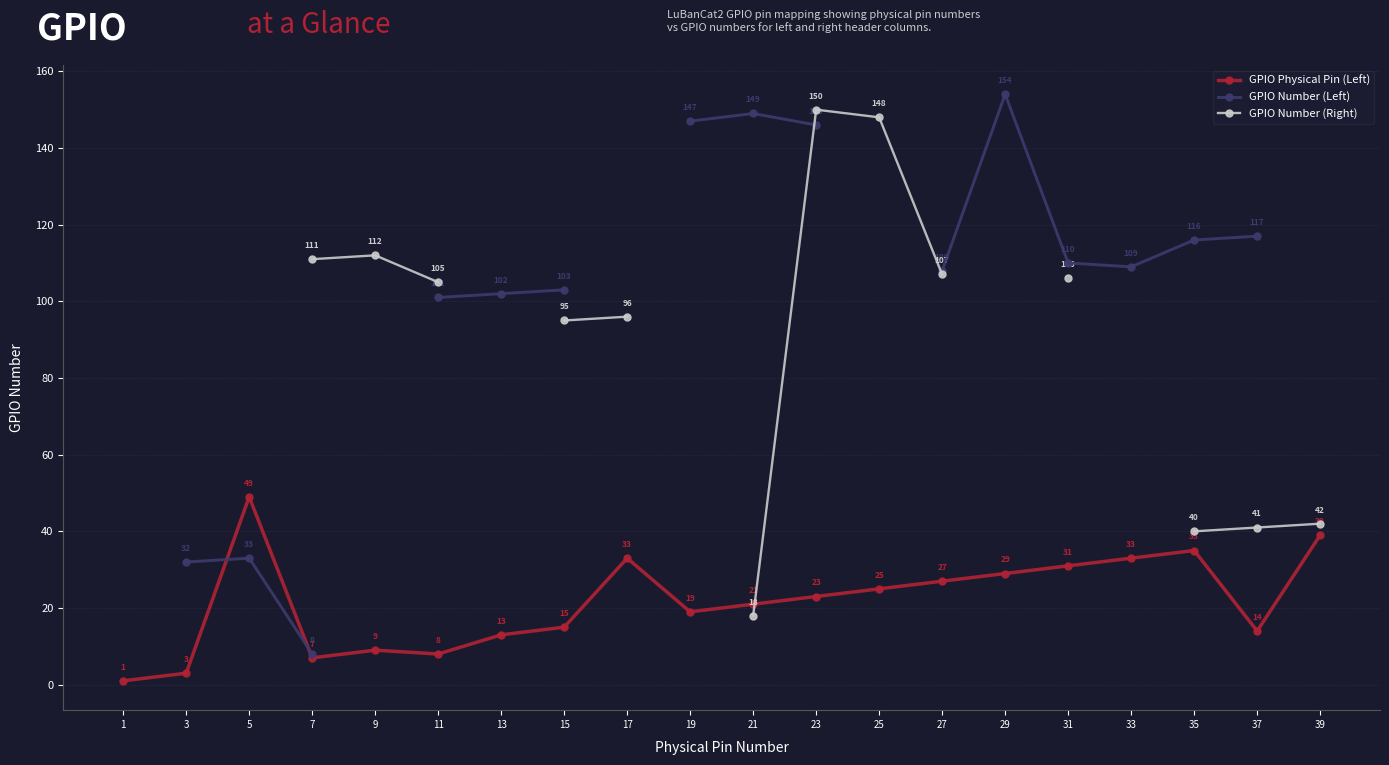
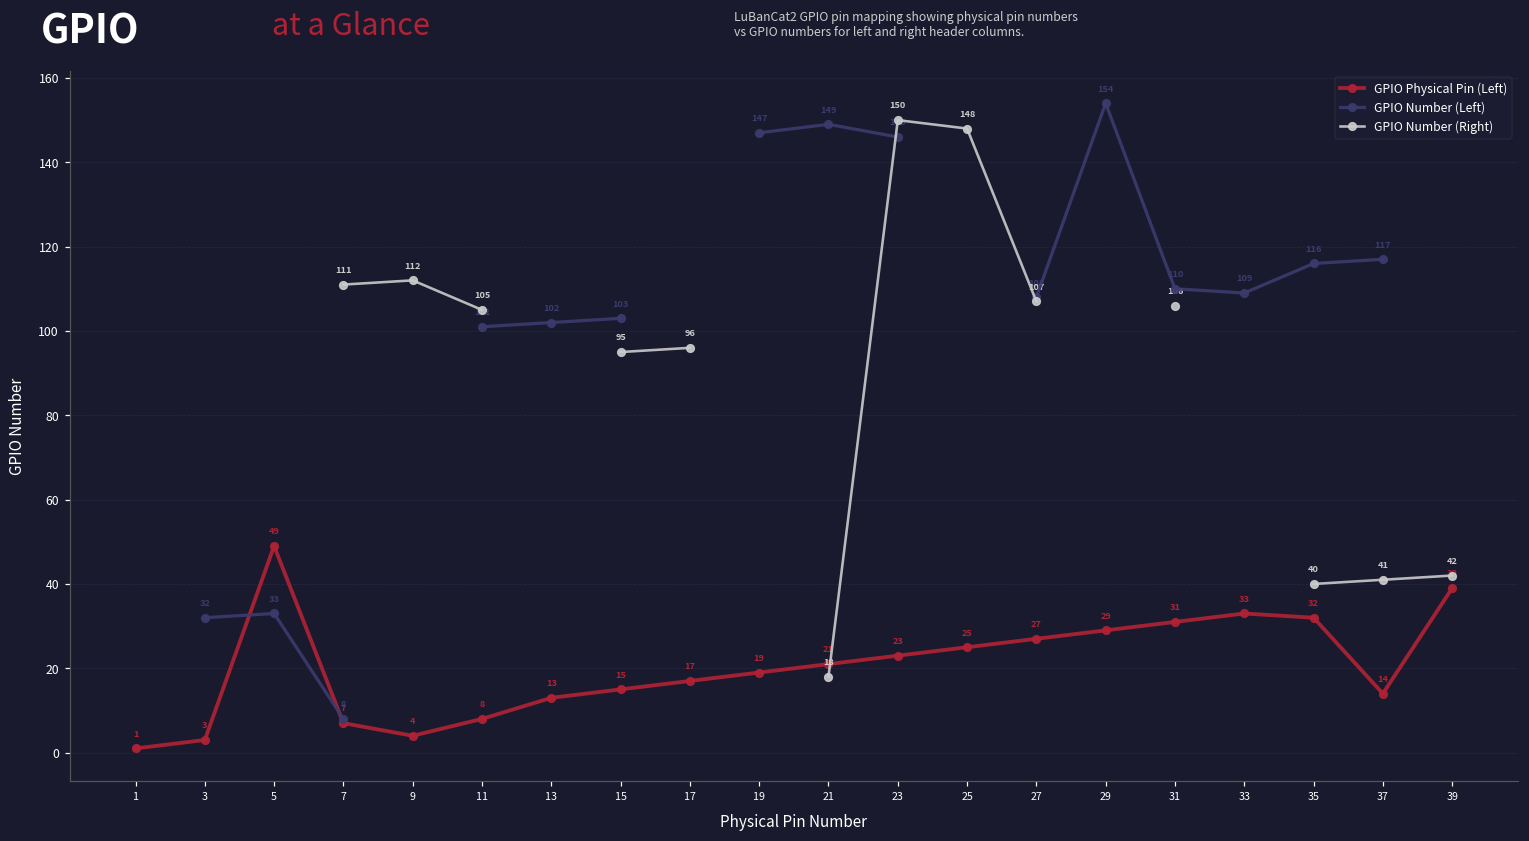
  {
    "GPIO Physical Pin (Left)": {
      "1": 1,
      "3": 3,
      "5": 49,
-     "9": 9,
+     "9": 4,
      "11": 8,
      "13": 13,
      "15": 15,
-     "17": 33,
+     "17": 17,
      "19": 19,
      "21": 21,
      "23": 23,
      "25": 25,
      "27": 27,
      "29": 29,
      "31": 31,
      "33": 33,
-     "35": 35,
+     "35": 32,
      "37": 14
    },
    "GPIO Number (Left)": {
      "3": 32,
      "5": 33,
      "13": 102,
      "15": 103,
      "19": 147,
      "21": 149,
      "29": 154,
      "31": 110,
      "33": 109,
      "35": 116,
      "37": 117
    },
    "GPIO Number (Right)": {
      "7": 111,
      "9": 112,
      "11": 105,
      "15": 95,
      "17": 96,
      "23": 150,
      "25": 148,
      "35": 40,
      "37": 41,
      "39": 42
    }
  }
